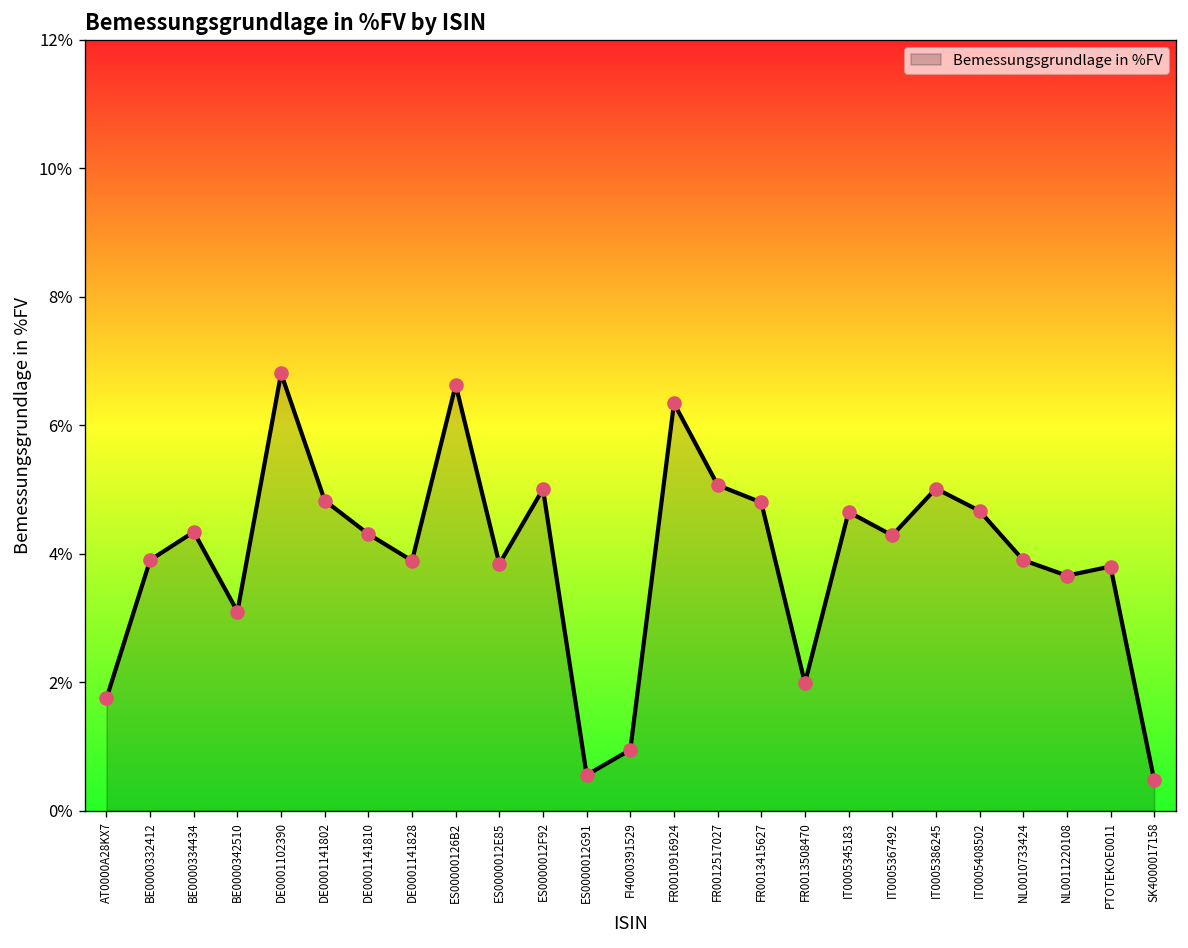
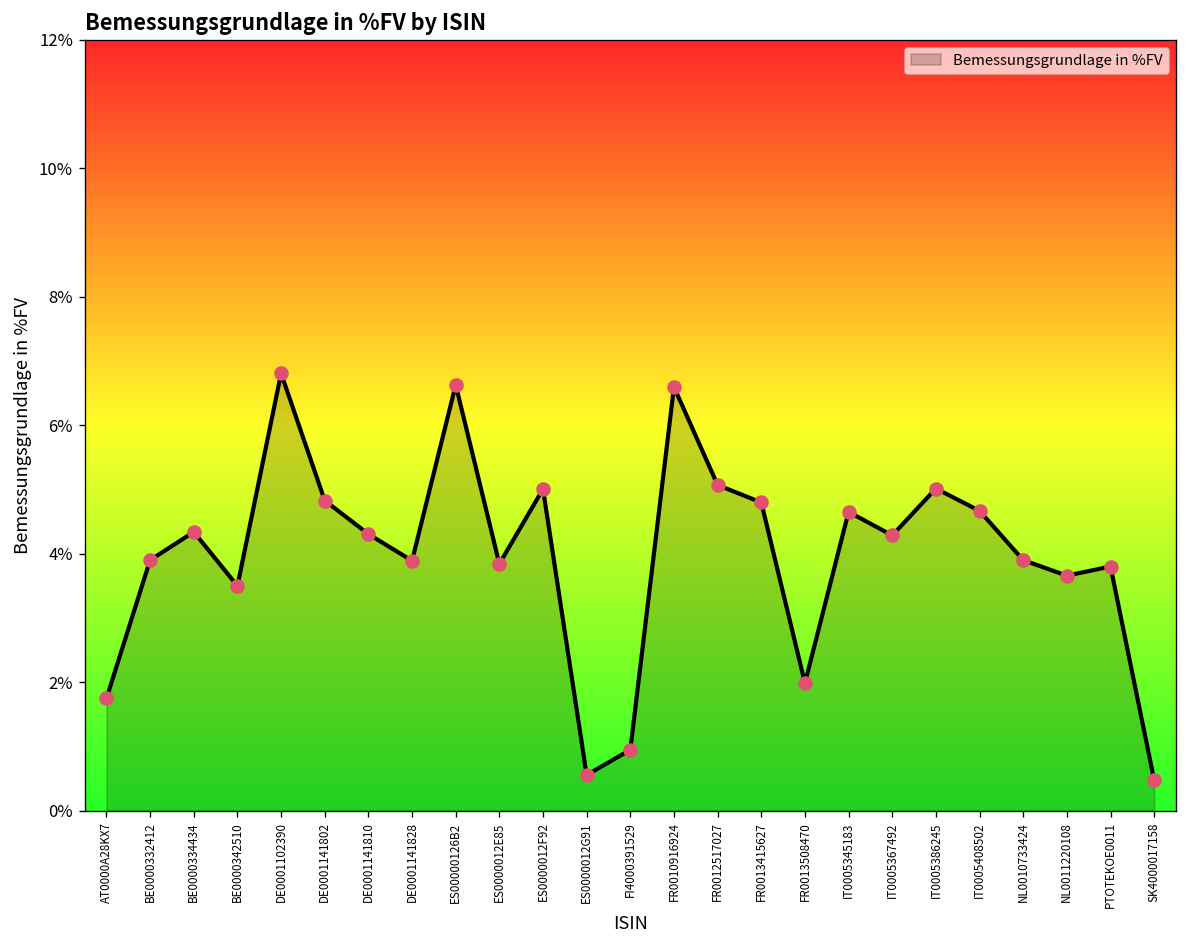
  {
    "AT0000A28KX7": "1.7%",
    "BE0000332412": "3.9%",
    "BE0000334434": "4.3%",
-   "BE0000342510": "3.1%",
+   "BE0000342510": "3.5%",
    "DE0001102390": "6.8%",
    "DE0001141802": "4.8%",
    "DE0001141810": "4.3%",
    "DE0001141828": "3.9%",
    "ES00000126B2": "6.6%",
    "ES0000012E85": "3.8%",
    "ES0000012F92": "5.0%",
    "ES0000012G91": "0.6%",
    "FI4000391529": "0.9%",
-   "FR0010916924": "6.3%",
+   "FR0010916924": "6.6%",
    "FR0012517027": "5.1%",
    "FR0013415627": "4.8%",
    "FR0013508470": "2.0%",
    "IT0005345183": "4.7%",
    "IT0005367492": "4.3%",
    "IT0005386245": "5.0%",
    "IT0005408502": "4.7%",
    "NL0010733424": "3.9%",
    "NL0011220108": "3.7%",
    "PTOTEKOE0011": "3.8%",
    "SK4000017158": "0.5%"
  }
